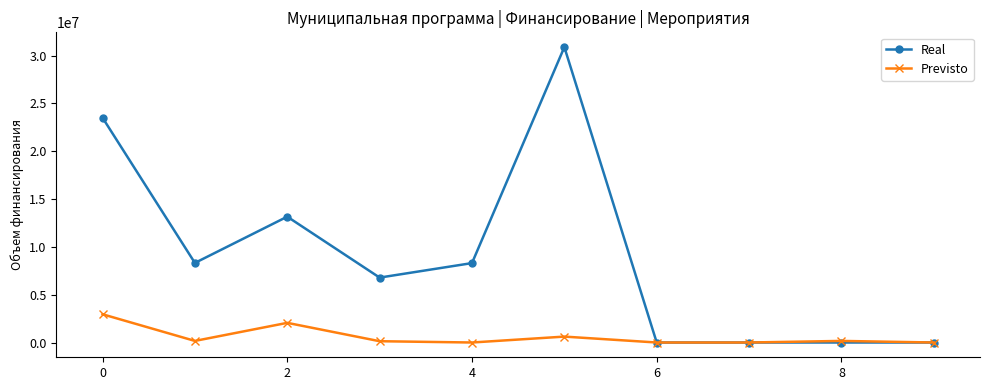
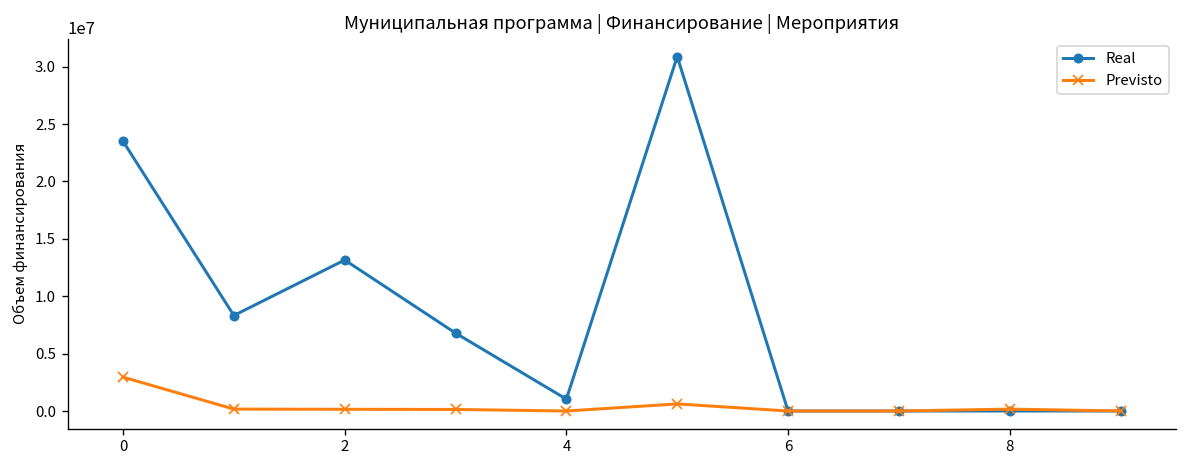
  {
    "Real": {
      "0": 24000000,
      "2": 13000000,
-     "4": 8000000
+     "4": 1000000
    },
    "Previsto": {
      "0": 3000000,
-     "2": 2000000,
+     "2": 0,
      "4": 0
    }
  }
